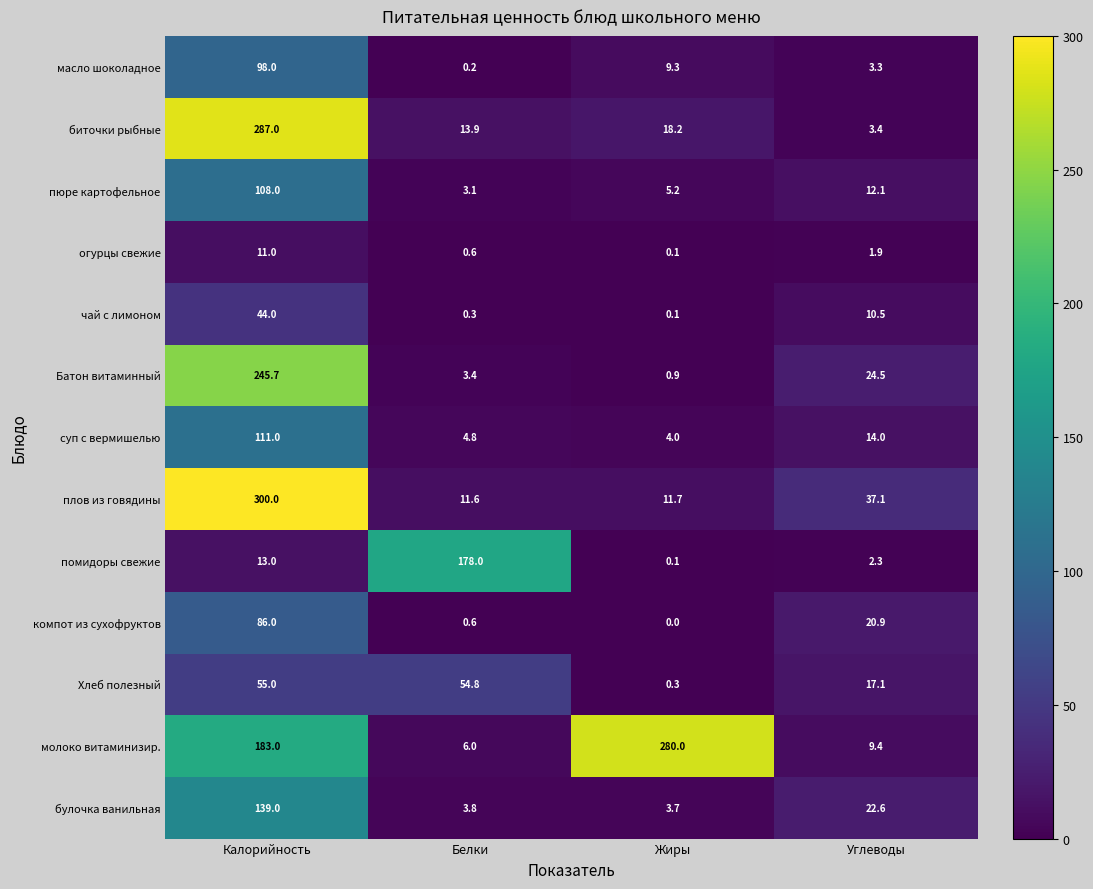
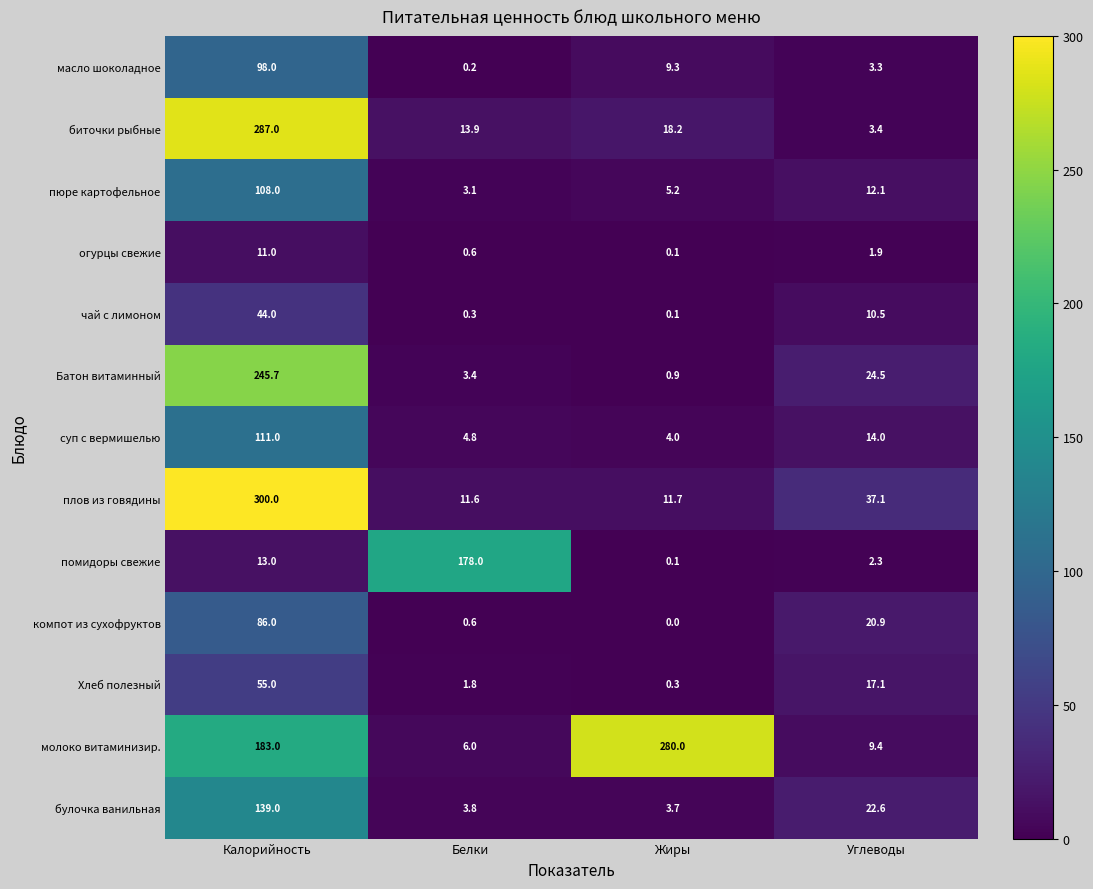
  {
    "масло шоколадное": {
      "Калорийность": 98.0,
      "Белки": 0.2,
      "Жиры": 9.3,
      "Углеводы": 3.3
    },
    "биточки рыбные": {
      "Калорийность": 287.0,
      "Белки": 13.9,
      "Жиры": 18.2,
      "Углеводы": 3.4
    },
    "пюре картофельное": {
      "Калорийность": 108.0,
      "Белки": 3.1,
      "Жиры": 5.2,
      "Углеводы": 12.1
    },
    "огурцы свежие": {
      "Калорийность": 11.0,
      "Белки": 0.6,
      "Жиры": 0.1,
      "Углеводы": 1.9
    },
    "чай с лимоном": {
      "Калорийность": 44.0,
      "Белки": 0.3,
      "Жиры": 0.1,
      "Углеводы": 10.5
    },
    "Батон витаминный": {
      "Калорийность": 245.7,
      "Белки": 3.4,
      "Жиры": 0.9,
      "Углеводы": 24.5
    },
    "суп с вермишелью": {
      "Калорийность": 111.0,
      "Белки": 4.8,
      "Жиры": 4.0,
      "Углеводы": 14.0
    },
    "плов из говядины": {
      "Калорийность": 300.0,
      "Белки": 11.6,
      "Жиры": 11.7,
      "Углеводы": 37.1
    },
    "помидоры свежие": {
      "Калорийность": 13.0,
      "Белки": 178.0,
      "Жиры": 0.1,
      "Углеводы": 2.3
    },
    "компот из сухофруктов": {
      "Калорийность": 86.0,
      "Белки": 0.6,
      "Жиры": 0.0,
      "Углеводы": 20.9
    },
    "Хлеб полезный": {
      "Калорийность": 55.0,
-     "Белки": 54.8,
+     "Белки": 1.8,
      "Жиры": 0.3,
      "Углеводы": 17.1
    },
    "молоко витаминизир.": {
      "Калорийность": 183.0,
      "Белки": 6.0,
      "Жиры": 280.0,
      "Углеводы": 9.4
    },
    "булочка ванильная": {
      "Калорийность": 139.0,
      "Белки": 3.8,
      "Жиры": 3.7,
      "Углеводы": 22.6
    }
  }
